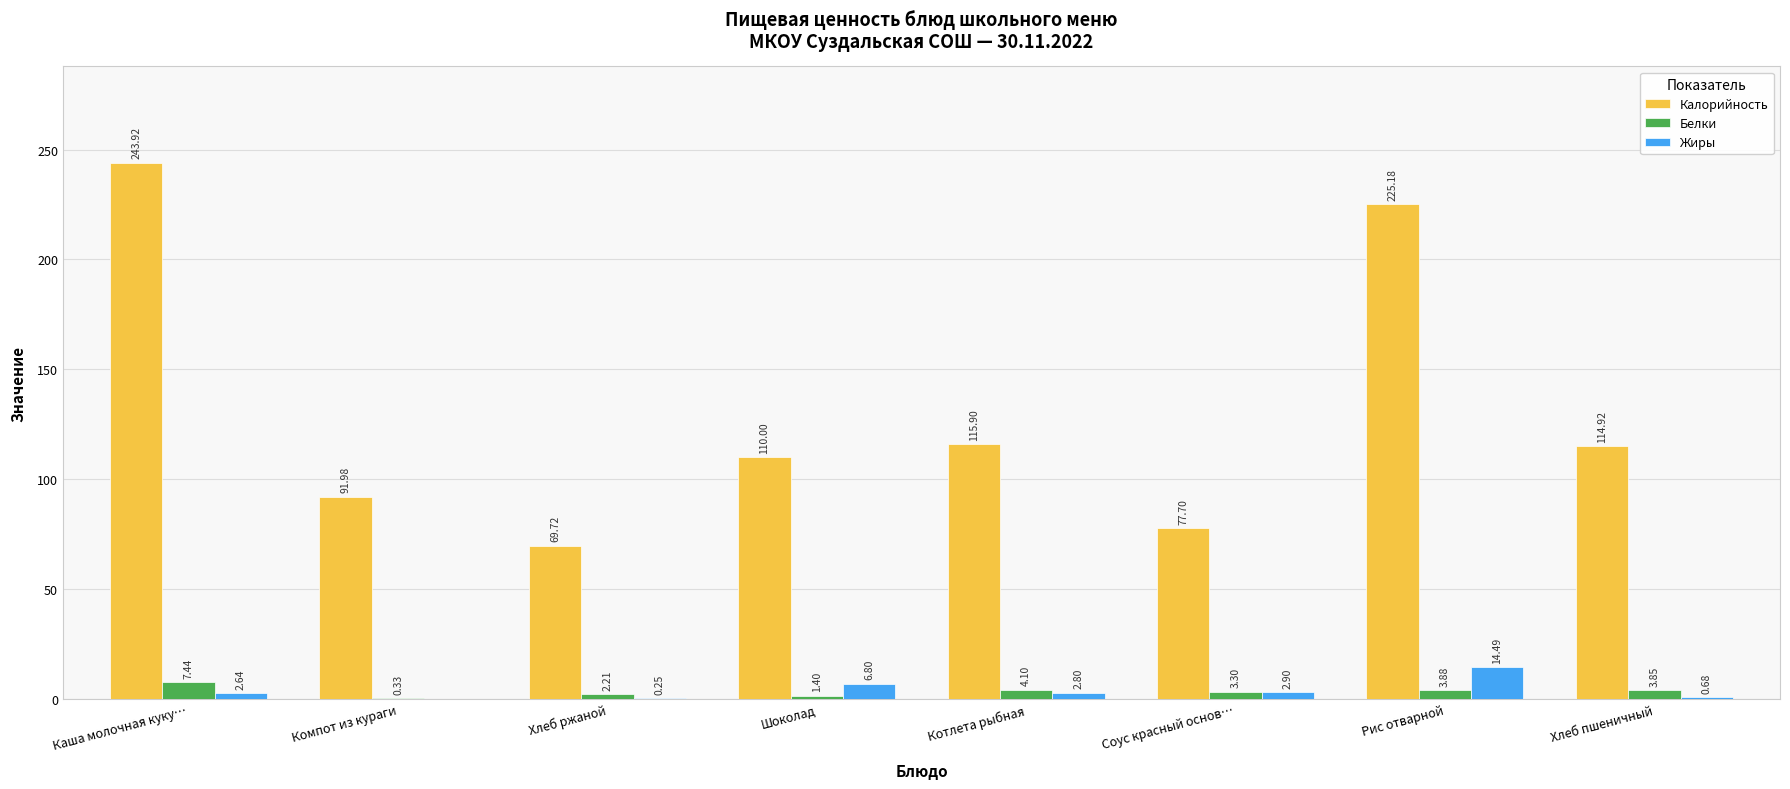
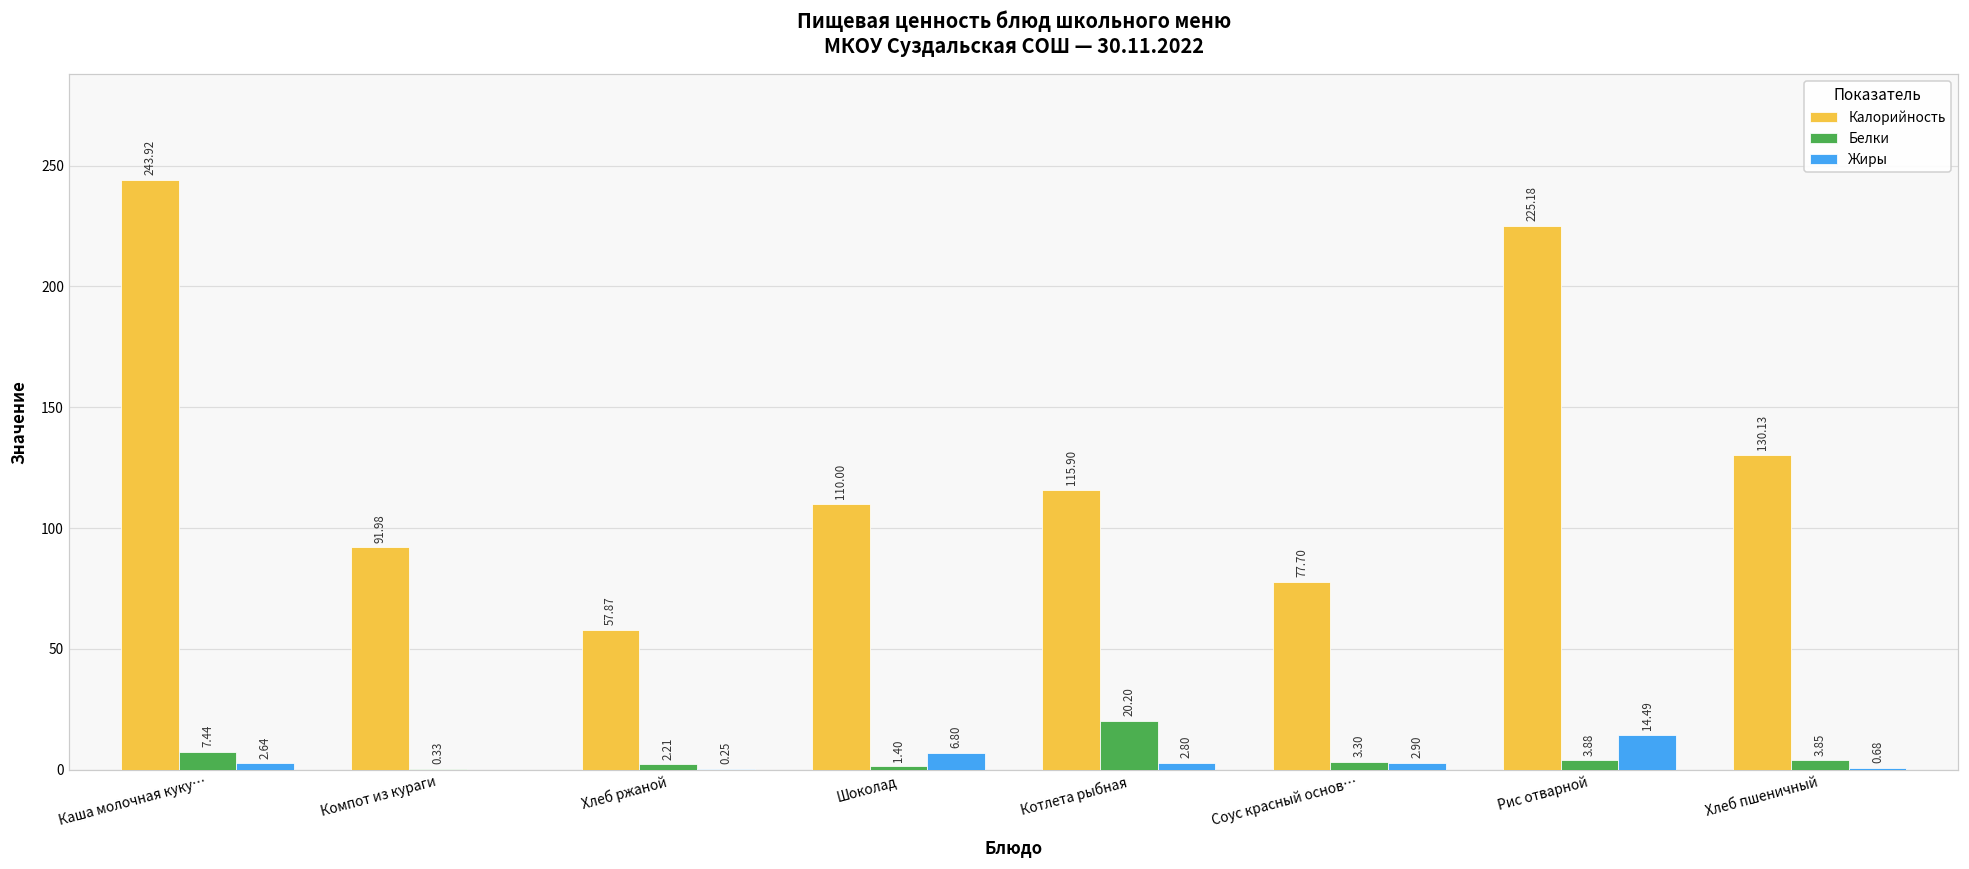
  {
    "Калорийность": {
      "Каша молочная куку…": 243.92,
      "Компот из кураги": 91.98,
-     "Хлеб ржаной": 69.72,
+     "Хлеб ржаной": 57.87,
      "Шоколад": 110.00,
      "Котлета рыбная": 115.90,
      "Соус красный основ…": 77.70,
      "Рис отварной": 225.18,
-     "Хлеб пшеничный": 114.92
+     "Хлеб пшеничный": 130.13
    },
    "Белки": {
      "Каша молочная куку…": 7.44,
      "Компот из кураги": 0.33,
      "Хлеб ржаной": 2.21,
      "Шоколад": 1.40,
-     "Котлета рыбная": 4.10,
+     "Котлета рыбная": 20.20,
      "Соус красный основ…": 3.30,
      "Рис отварной": 3.88,
      "Хлеб пшеничный": 3.85
    },
    "Жиры": {
      "Каша молочная куку…": 2.64,
      "Хлеб ржаной": 0.25,
      "Шоколад": 6.80,
      "Котлета рыбная": 2.80,
      "Соус красный основ…": 2.90,
      "Рис отварной": 14.49,
      "Хлеб пшеничный": 0.68
    }
  }
